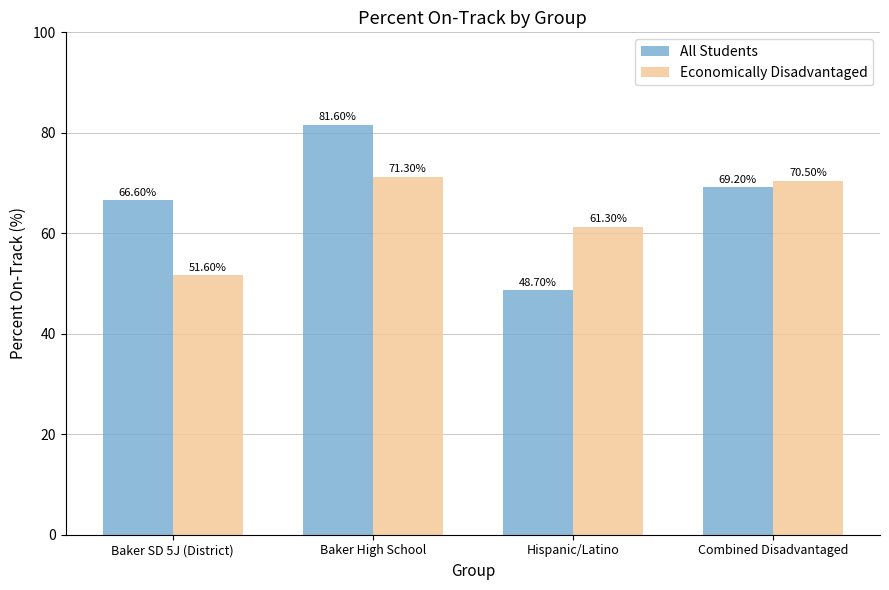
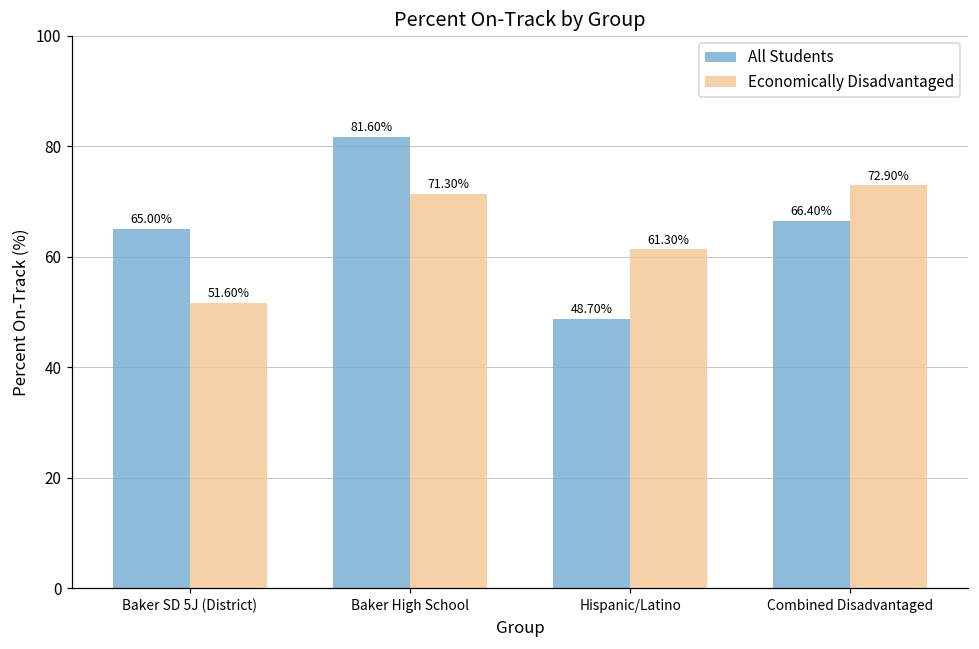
  {
    "All Students": {
-     "Baker SD 5J (District)": "66.60%",
+     "Baker SD 5J (District)": "65.00%",
      "Baker High School": "81.60%",
      "Hispanic/Latino": "48.70%",
-     "Combined Disadvantaged": "69.20%"
+     "Combined Disadvantaged": "66.40%"
    },
    "Economically Disadvantaged": {
      "Baker SD 5J (District)": "51.60%",
      "Baker High School": "71.30%",
      "Hispanic/Latino": "61.30%",
-     "Combined Disadvantaged": "70.50%"
+     "Combined Disadvantaged": "72.90%"
    }
  }
